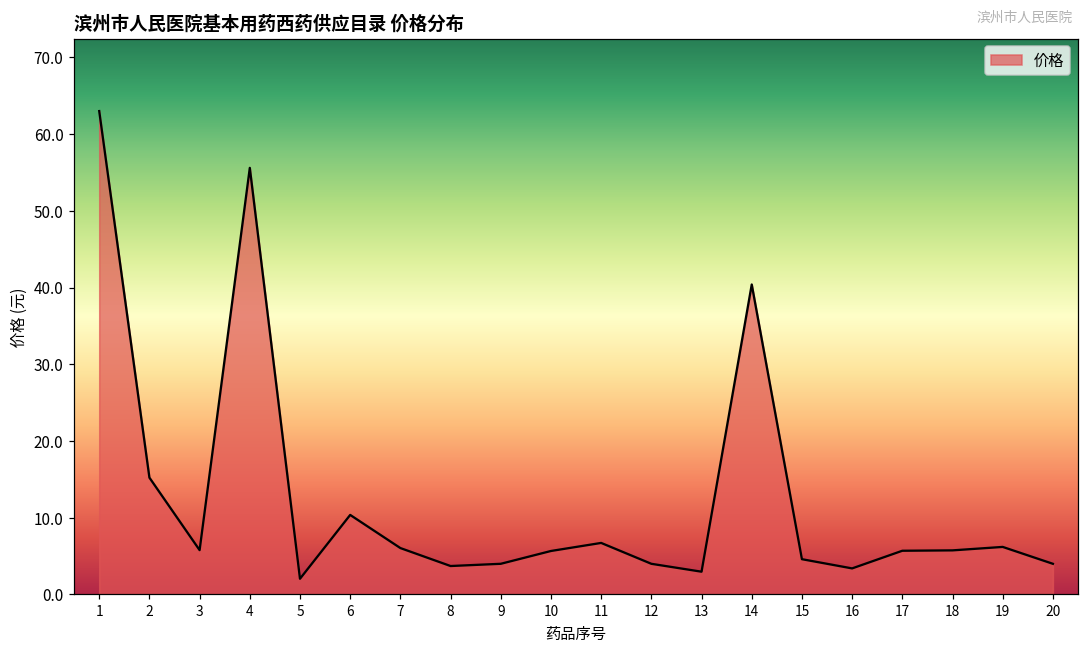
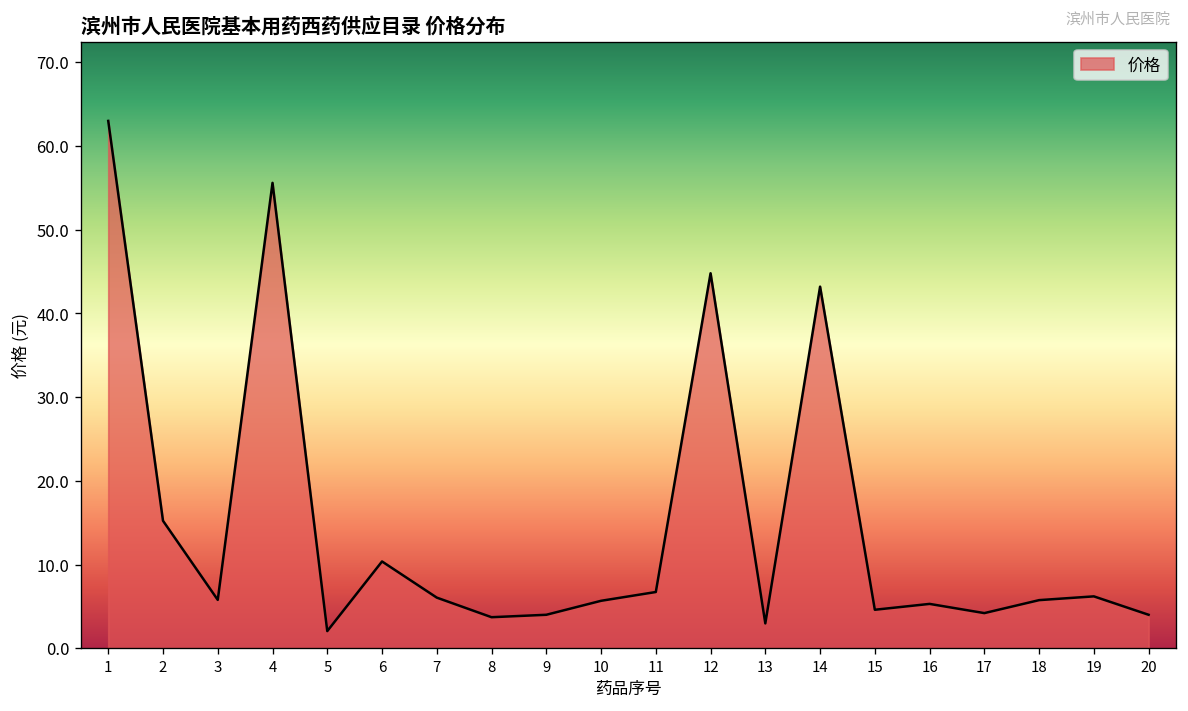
  {
    "1": 63,
    "2": 15,
    "3": 6,
    "4": 56,
    "5": 2,
    "6": 10,
    "7": 6,
    "8": 4,
    "9": 4,
    "10": 6,
    "11": 7,
-   "12": 4,
+   "12": 45,
    "13": 3,
-   "14": 40,
+   "14": 43,
    "15": 5,
-   "16": 3,
-   "17": 6,
+   "16": 5,
+   "17": 4,
    "18": 6,
    "19": 6,
    "20": 4
  }
